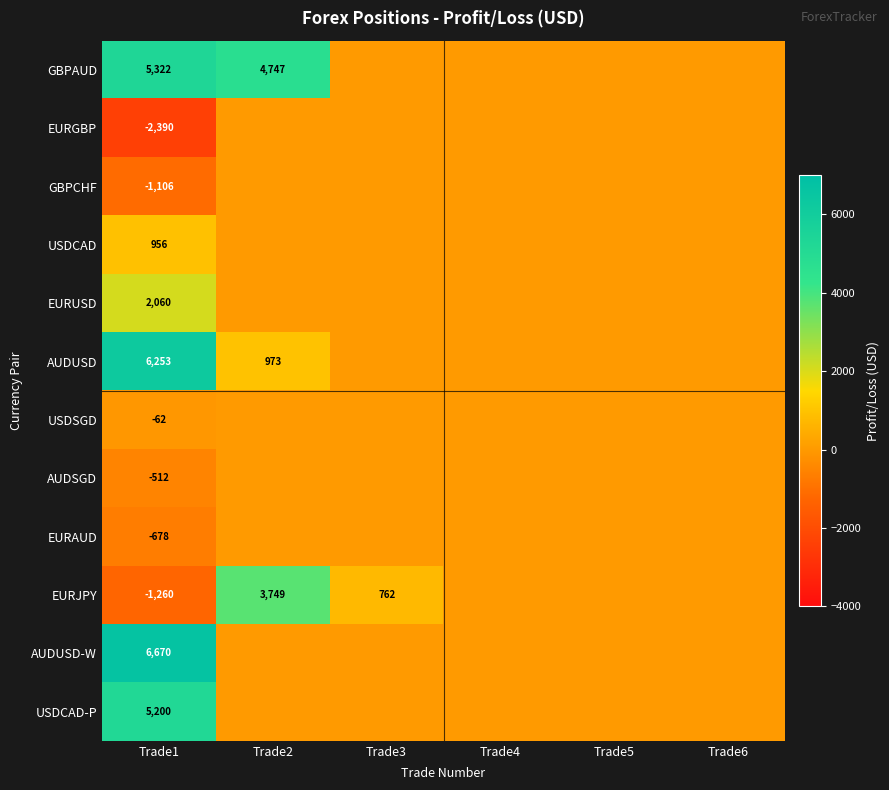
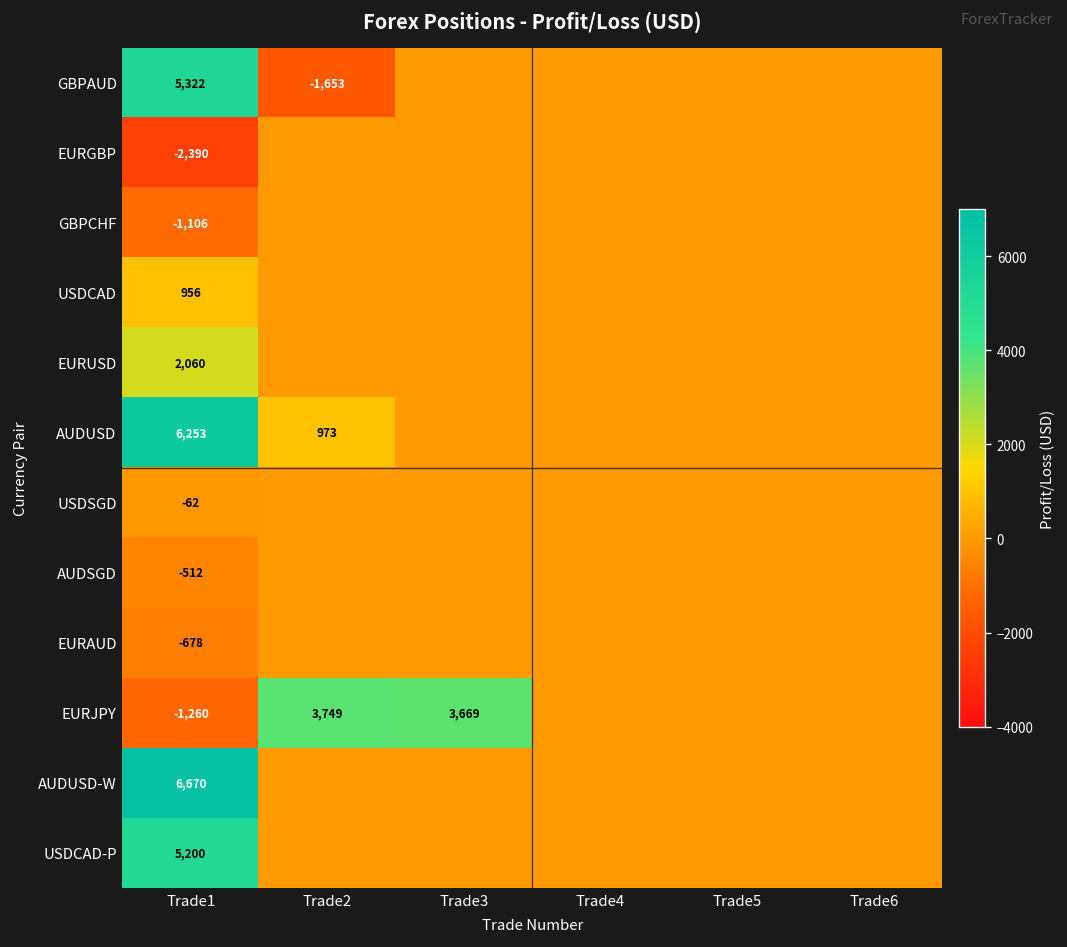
  {
    "GBPAUD": {
      "Trade1": "5,322",
-     "Trade2": "4,747"
+     "Trade2": "-1,653"
    },
    "EURGBP": {
      "Trade1": "-2,390"
    },
    "GBPCHF": {
      "Trade1": "-1,106"
    },
    "USDCAD": {
      "Trade1": "956"
    },
    "EURUSD": {
      "Trade1": "2,060"
    },
    "AUDUSD": {
      "Trade1": "6,253",
      "Trade2": "973"
    },
    "USDSGD": {
      "Trade1": "-62"
    },
    "AUDSGD": {
      "Trade1": "-512"
    },
    "EURAUD": {
      "Trade1": "-678"
    },
    "EURJPY": {
      "Trade1": "-1,260",
      "Trade2": "3,749",
-     "Trade3": "762"
+     "Trade3": "3,669"
    },
    "AUDUSD-W": {
      "Trade1": "6,670"
    },
    "USDCAD-P": {
      "Trade1": "5,200"
    }
  }
